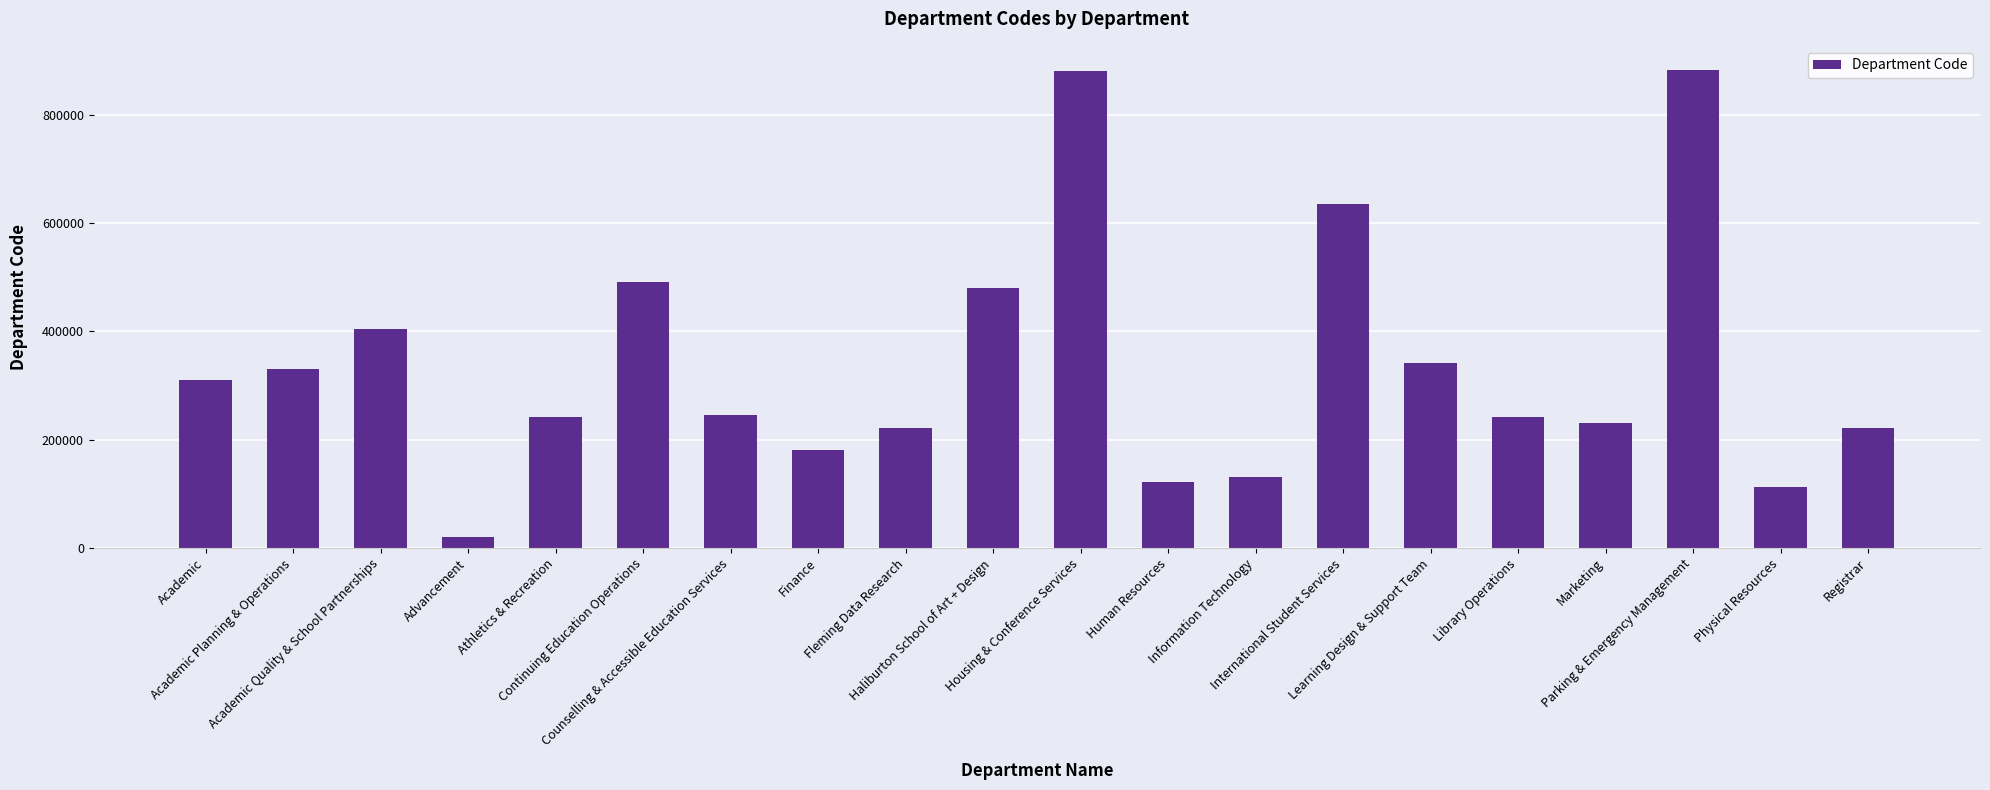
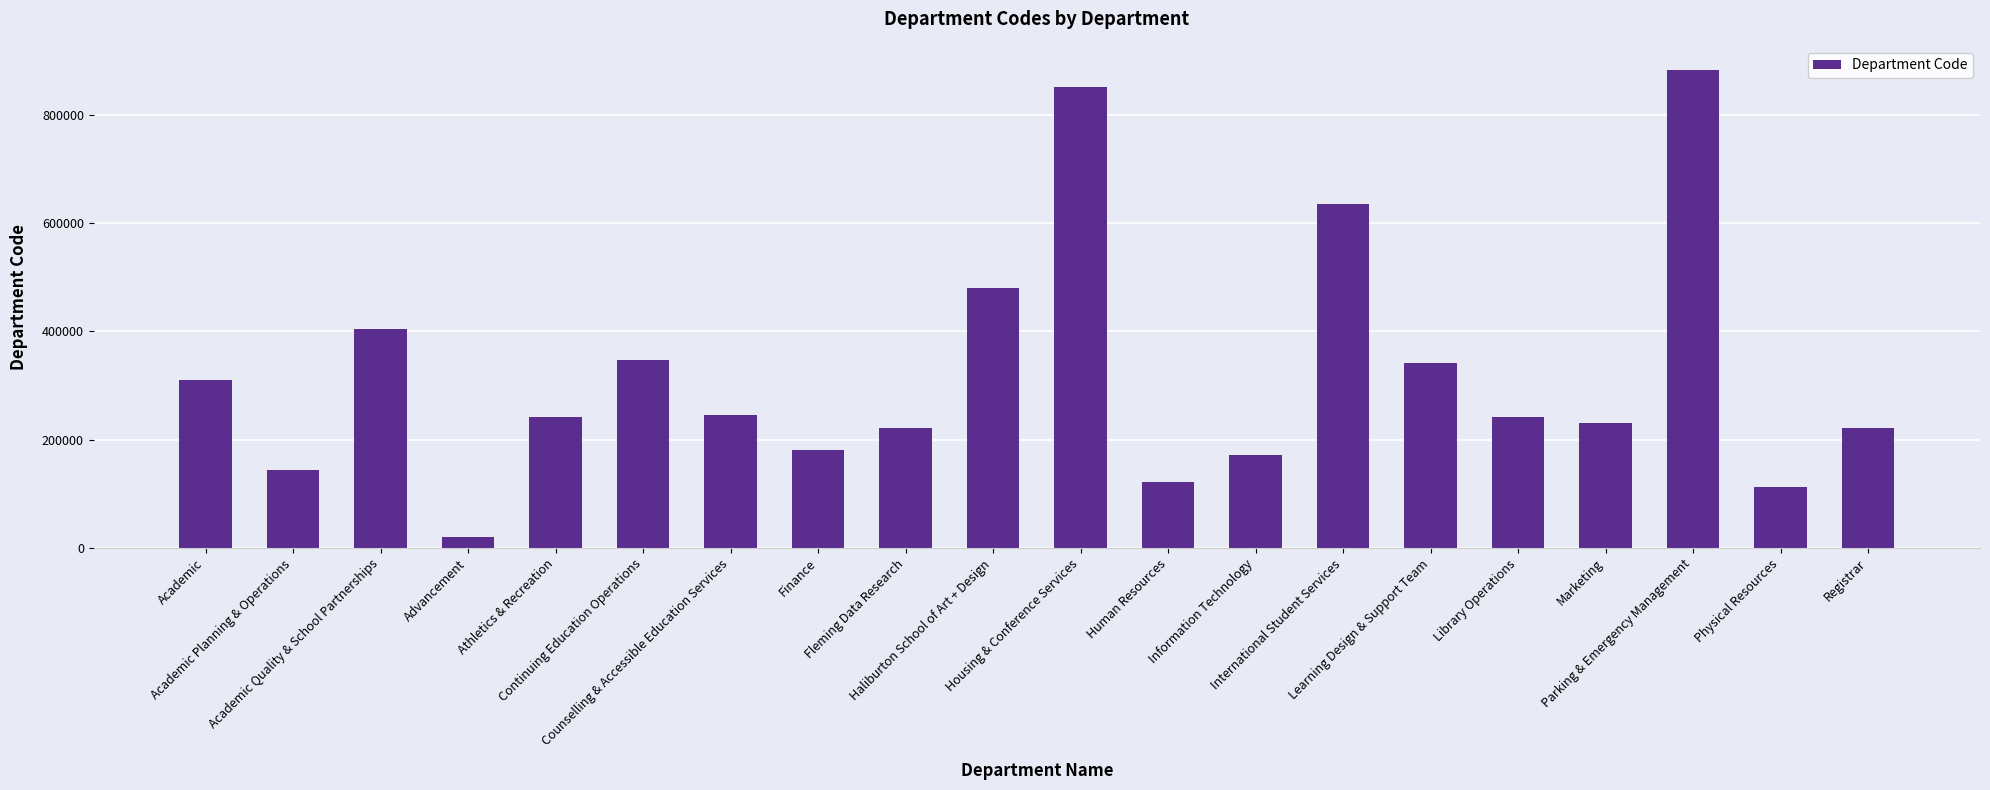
  {
    "Academic": 310000,
-   "Academic Planning & Operations": 330000,
+   "Academic Planning & Operations": 140000,
    "Academic Quality & School Partnerships": 410000,
    "Advancement": 20000,
    "Athletics & Recreation": 240000,
-   "Continuing Education Operations": 490000,
+   "Continuing Education Operations": 350000,
    "Counselling & Accessible Education Services": 250000,
    "Finance": 180000,
    "Fleming Data Research": 220000,
    "Haliburton School of Art + Design": 480000,
-   "Housing & Conference Services": 880000,
+   "Housing & Conference Services": 850000,
    "Human Resources": 120000,
-   "Information Technology": 130000,
+   "Information Technology": 170000,
    "International Student Services": 640000,
    "Learning Design & Support Team": 340000,
    "Library Operations": 240000,
    "Marketing": 230000,
    "Parking & Emergency Management": 880000,
    "Physical Resources": 110000,
    "Registrar": 220000
  }
